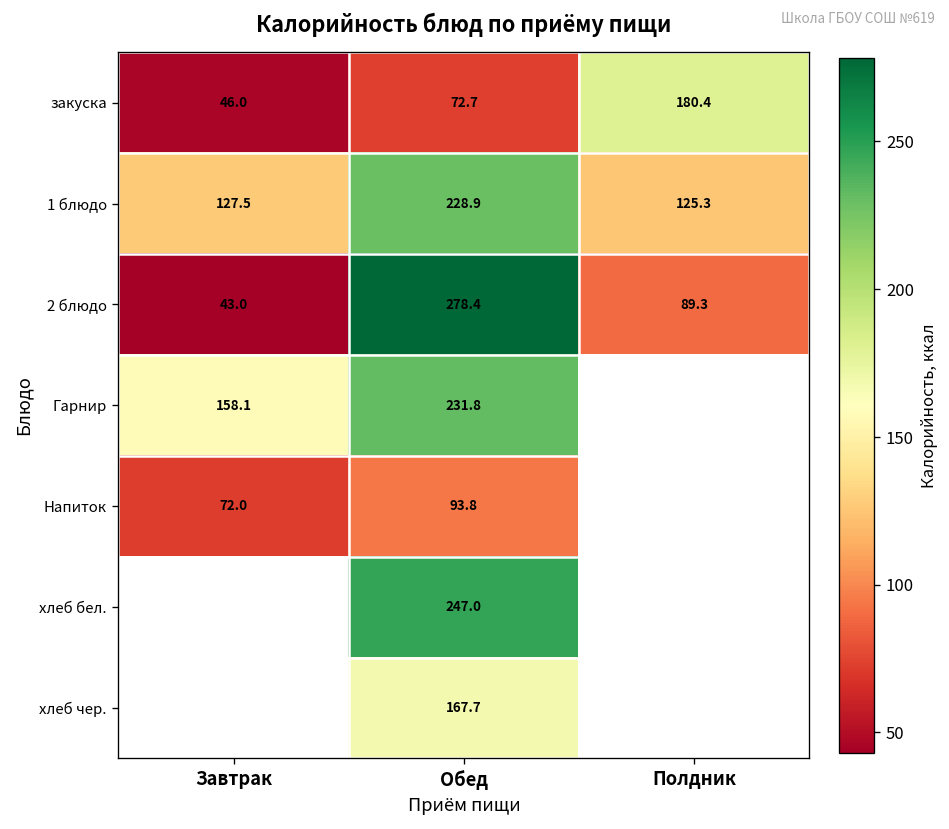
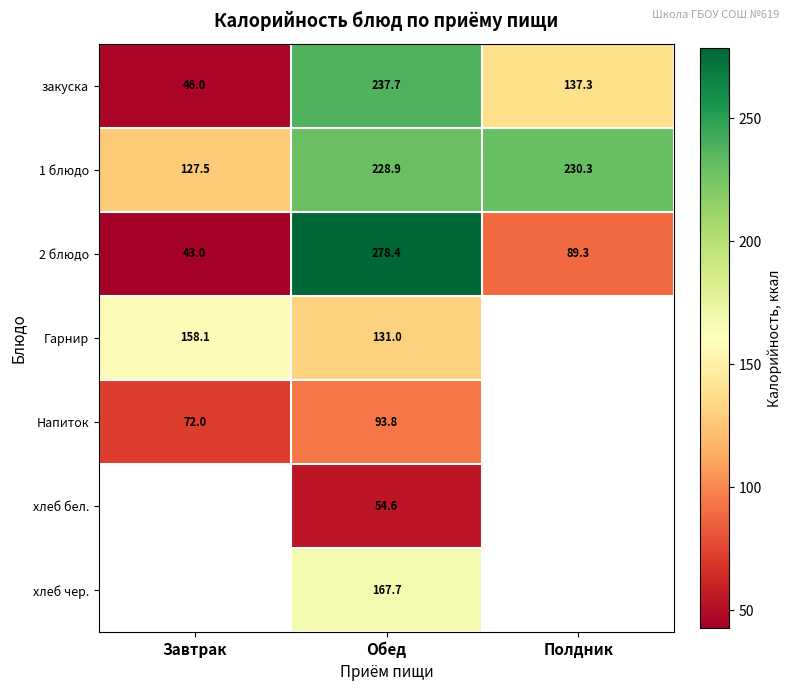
  {
    "закуска": {
      "Завтрак": 46.0,
-     "Обед": 72.7,
-     "Полдник": 180.4
+     "Обед": 237.7,
+     "Полдник": 137.3
    },
    "1 блюдо": {
      "Завтрак": 127.5,
      "Обед": 228.9,
-     "Полдник": 125.3
+     "Полдник": 230.3
    },
    "2 блюдо": {
      "Завтрак": 43.0,
      "Обед": 278.4,
      "Полдник": 89.3
    },
    "Гарнир": {
      "Завтрак": 158.1,
-     "Обед": 231.8
+     "Обед": 131.0
    },
    "Напиток": {
      "Завтрак": 72.0,
      "Обед": 93.8
    },
    "хлеб бел.": {
-     "Обед": 247.0
+     "Обед": 54.6
    },
    "хлеб чер.": {
      "Обед": 167.7
    }
  }
